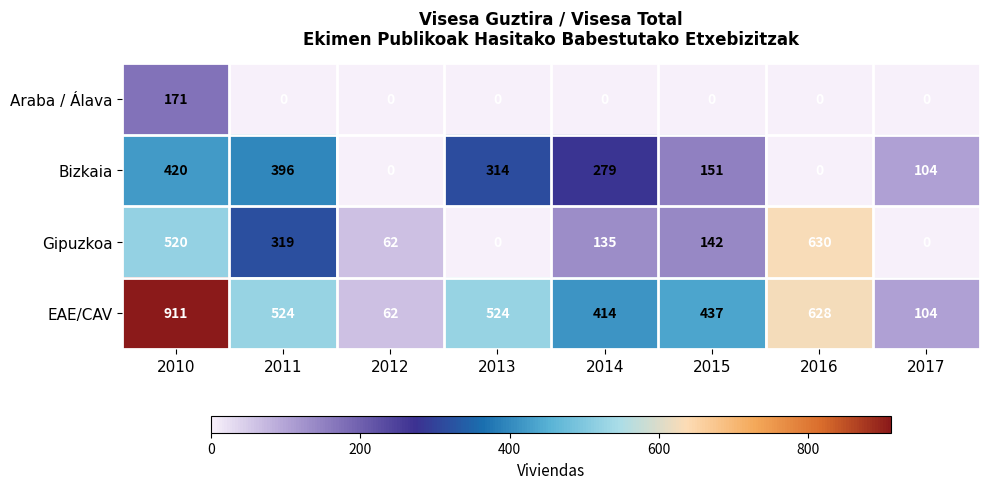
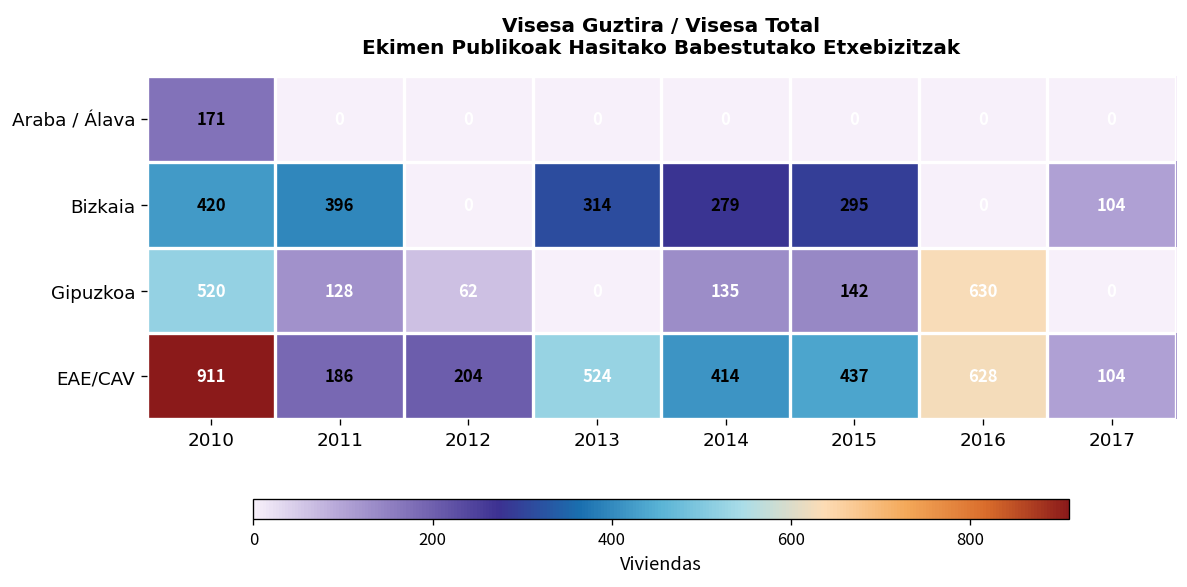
  {
    "Araba / Álava": {
      "2010": 171
    },
    "Bizkaia": {
      "2010": 420,
      "2011": 396,
      "2013": 314,
      "2014": 279,
-     "2015": 151,
+     "2015": 295,
      "2017": 104
    },
    "Gipuzkoa": {
      "2010": 520,
-     "2011": 319,
+     "2011": 128,
      "2012": 62,
      "2014": 135,
      "2015": 142,
      "2016": 630
    },
    "EAE/CAV": {
      "2010": 911,
-     "2011": 524,
-     "2012": 62,
+     "2011": 186,
+     "2012": 204,
      "2013": 524,
      "2014": 414,
      "2015": 437,
      "2016": 628,
      "2017": 104
    }
  }
